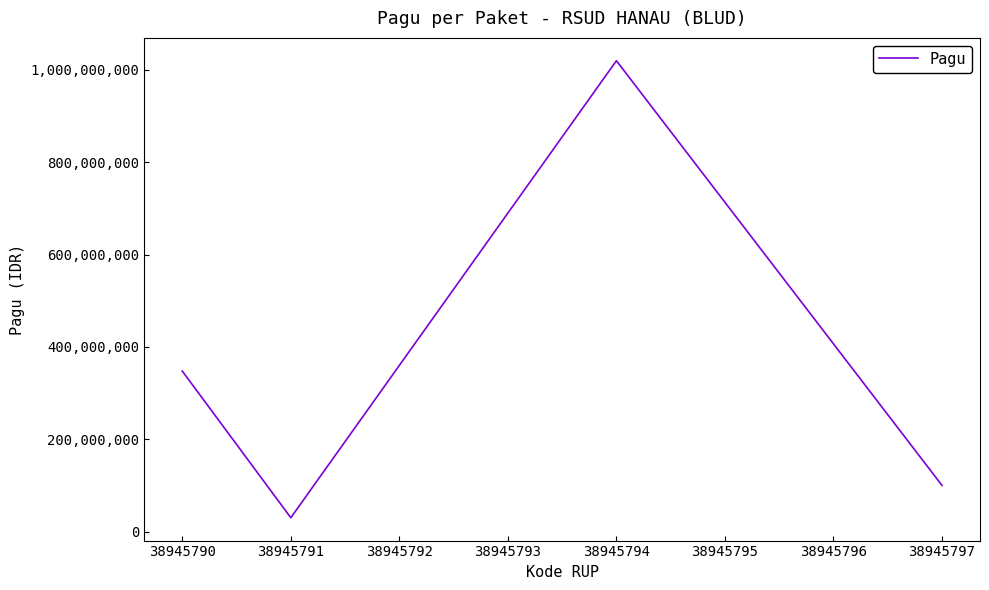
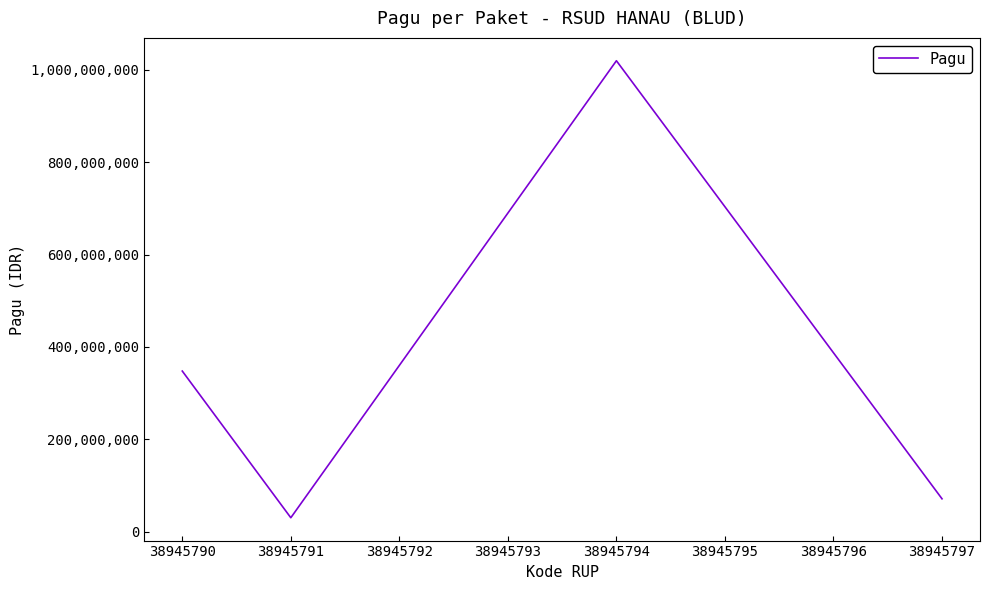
  {
    "38945790": "350,000,000",
    "38945791": "30,000,000",
    "38945794": "1,020,000,000",
-   "38945797": "100,000,000"
+   "38945797": "70,000,000"
  }
